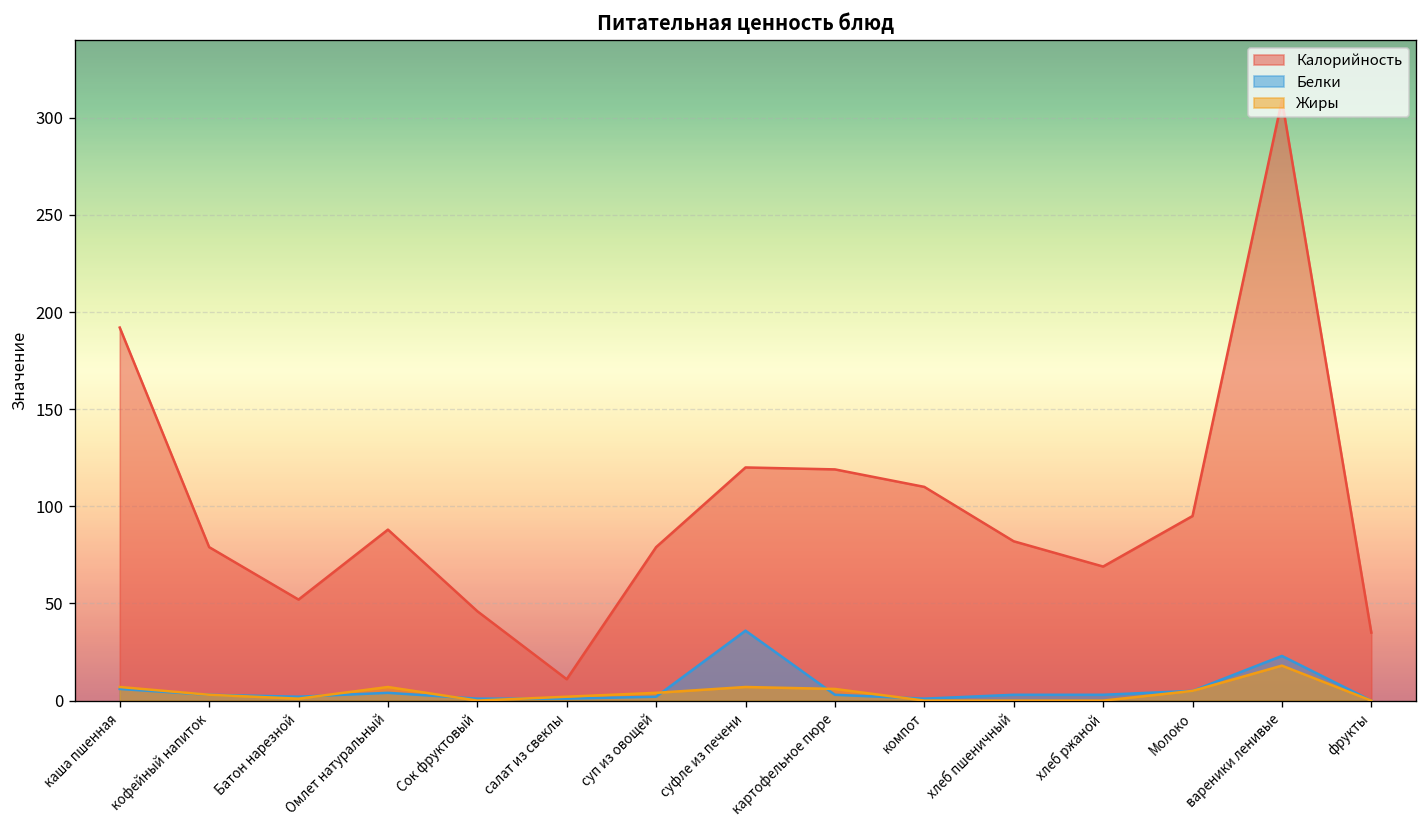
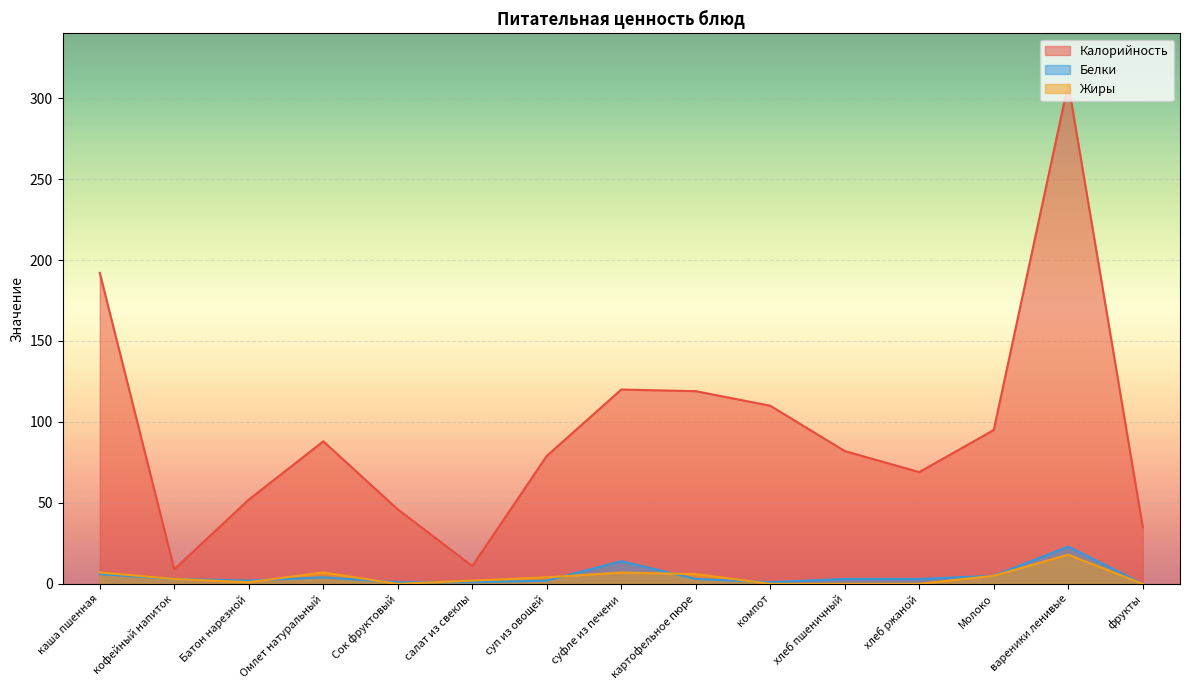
  {
    "Калорийность": {
      "каша пшенная": 192,
-     "кофейный напиток": 79,
+     "кофейный напиток": 9,
      "Батон нарезной": 52,
      "Омлет натуральный": 88,
      "Сок фруктовый": 46,
      "салат из свеклы": 11,
      "суп из овощей": 79,
      "суфле из печени": 120,
      "картофельное пюре": 119,
      "компот": 110,
      "хлеб пшеничный": 82,
      "хлеб ржаной": 69,
      "Молоко": 95,
      "фрукты": 35
    },
    "Белки": {
      "Омлет натуральный": 4,
      "суп из овощей": 2,
-     "суфле из печени": 36,
+     "суфле из печени": 14,
      "картофельное пюре": 3,
      "хлеб пшеничный": 3,
      "хлеб ржаной": 3,
      "вареники ленивые": 23
    },
    "Жиры": {
      "Омлет натуральный": 7,
      "суп из овощей": 4,
      "суфле из печени": 7,
      "картофельное пюре": 6,
      "хлеб пшеничный": 0,
      "хлеб ржаной": 0,
      "вареники ленивые": 18
    }
  }
